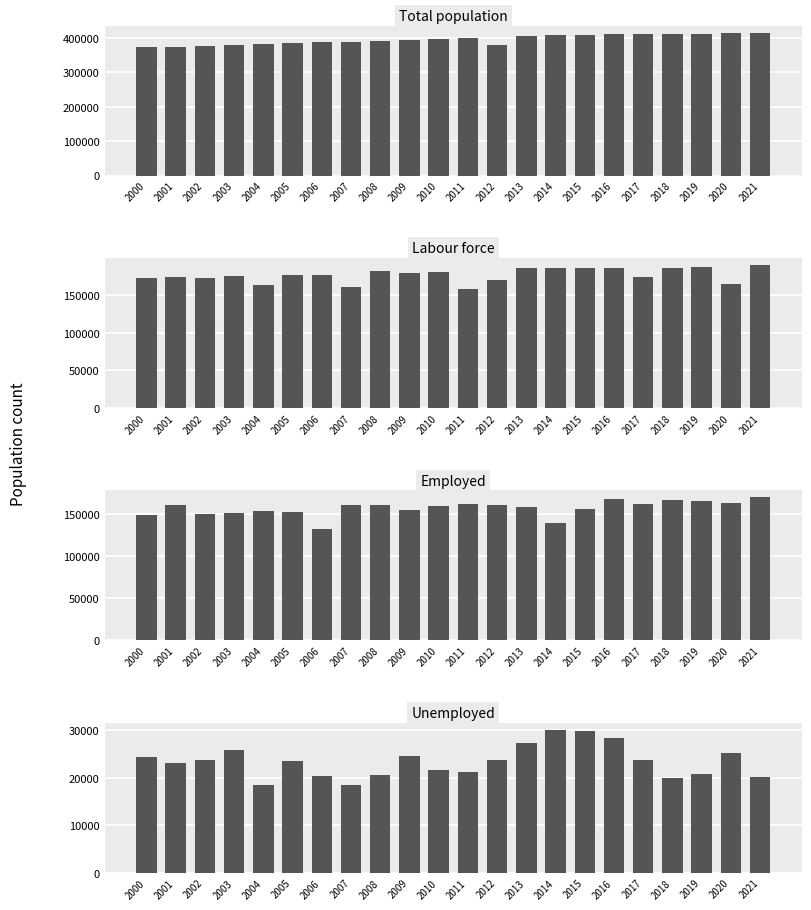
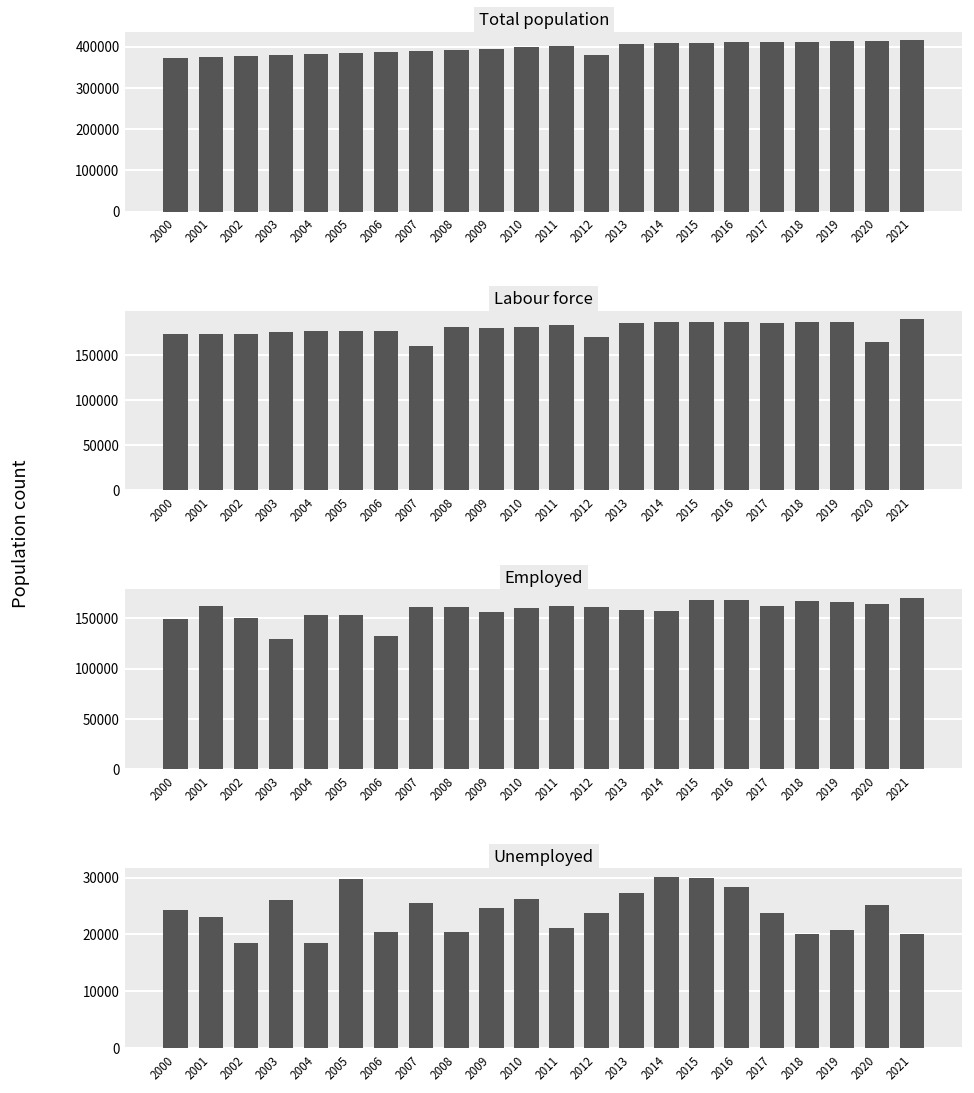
  {
    "Total population": {
      "2000": 370000,
      "2001": 380000,
      "2002": 380000,
      "2003": 380000,
      "2004": 380000,
      "2005": 380000,
      "2006": 390000,
      "2007": 390000,
      "2008": 390000,
      "2009": 400000,
      "2010": 400000,
      "2011": 400000,
      "2012": 380000,
      "2013": 410000,
      "2014": 410000,
      "2015": 410000,
      "2016": 410000,
      "2017": 410000,
      "2018": 410000,
      "2019": 410000,
      "2020": 410000,
      "2021": 420000
    },
    "Labour force": {
      "2000": 170000,
      "2001": 170000,
      "2002": 170000,
      "2003": 180000,
-     "2004": 160000,
+     "2004": 180000,
      "2005": 180000,
      "2006": 180000,
      "2007": 160000,
      "2008": 180000,
      "2009": 180000,
      "2010": 180000,
-     "2011": 160000,
+     "2011": 180000,
      "2012": 170000,
      "2013": 190000,
      "2014": 190000,
      "2015": 190000,
      "2016": 190000,
-     "2017": 170000,
+     "2017": 190000,
      "2018": 190000,
      "2019": 190000,
      "2020": 160000,
      "2021": 190000
    },
    "Employed": {
      "2000": 150000,
      "2001": 160000,
      "2002": 150000,
-     "2003": 150000,
+     "2003": 130000,
      "2004": 150000,
      "2005": 150000,
      "2006": 130000,
      "2007": 160000,
      "2008": 160000,
      "2009": 160000,
      "2010": 160000,
      "2011": 160000,
      "2012": 160000,
      "2013": 160000,
-     "2014": 140000,
-     "2015": 160000,
+     "2014": 160000,
+     "2015": 170000,
      "2016": 170000,
      "2017": 160000,
      "2018": 170000,
      "2019": 170000,
      "2020": 160000,
      "2021": 170000
    },
    "Unemployed": {
      "2000": 24000,
      "2001": 23000,
-     "2002": 24000,
+     "2002": 18000,
      "2003": 26000,
      "2004": 19000,
-     "2005": 24000,
+     "2005": 30000,
      "2006": 20000,
-     "2007": 19000,
+     "2007": 25000,
      "2008": 21000,
      "2009": 25000,
-     "2010": 22000,
+     "2010": 26000,
      "2011": 21000,
      "2012": 24000,
      "2013": 27000,
      "2014": 30000,
      "2015": 30000,
      "2016": 28000,
      "2017": 24000,
      "2018": 20000,
      "2019": 21000,
      "2020": 25000,
      "2021": 20000
    }
  }
